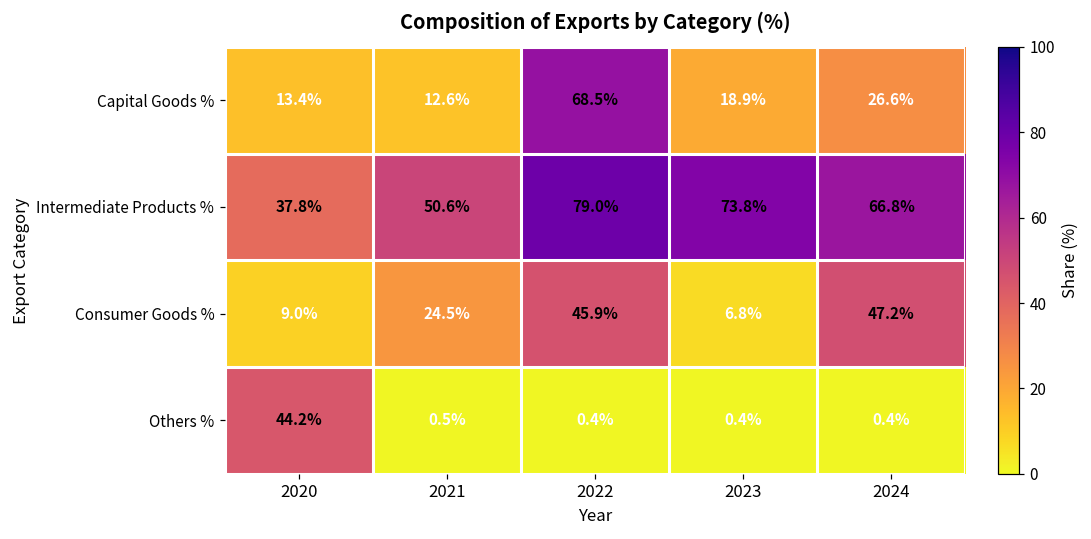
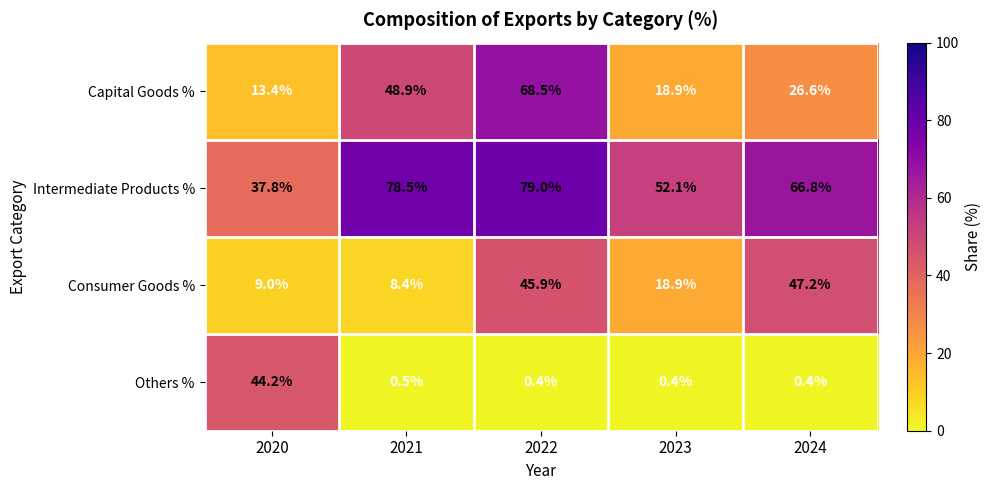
  {
    "Capital Goods %": {
      "2020": "13.4%",
-     "2021": "12.6%",
+     "2021": "48.9%",
      "2022": "68.5%",
      "2023": "18.9%",
      "2024": "26.6%"
    },
    "Intermediate Products %": {
      "2020": "37.8%",
-     "2021": "50.6%",
+     "2021": "78.5%",
      "2022": "79.0%",
-     "2023": "73.8%",
+     "2023": "52.1%",
      "2024": "66.8%"
    },
    "Consumer Goods %": {
      "2020": "9.0%",
-     "2021": "24.5%",
+     "2021": "8.4%",
      "2022": "45.9%",
-     "2023": "6.8%",
+     "2023": "18.9%",
      "2024": "47.2%"
    },
    "Others %": {
      "2020": "44.2%",
      "2021": "0.5%",
      "2022": "0.4%",
      "2023": "0.4%",
      "2024": "0.4%"
    }
  }
